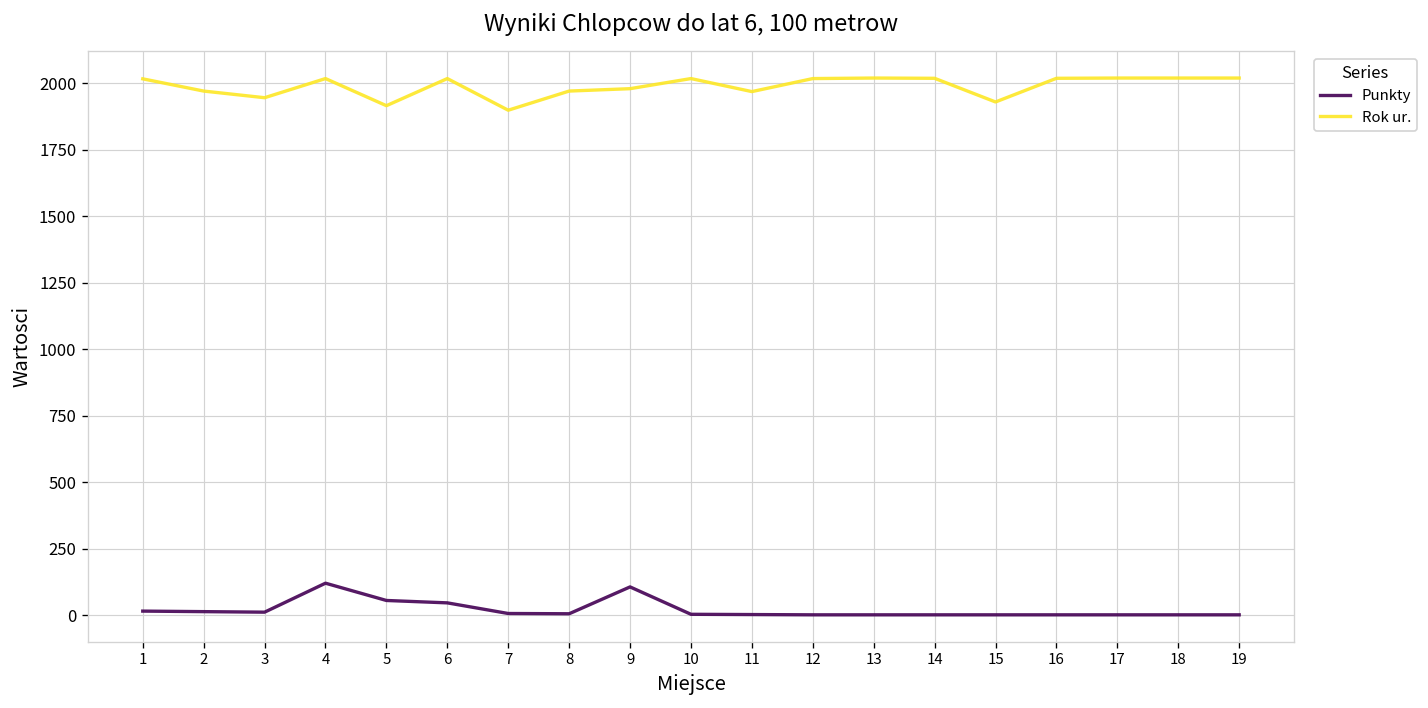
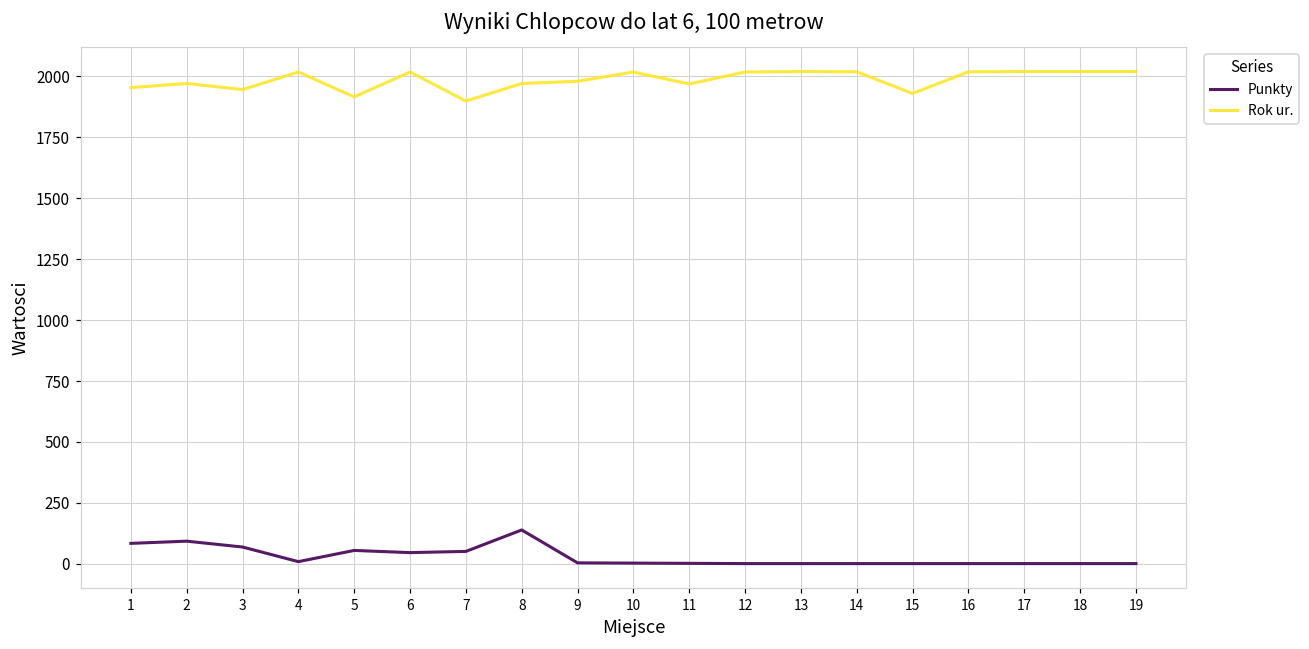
  {
    "Punkty": {
-     "1": 20,
-     "2": 10,
-     "3": 10,
-     "4": 120,
+     "1": 80,
+     "2": 90,
+     "3": 70,
+     "4": 10,
      "5": 60,
      "6": 50,
-     "7": 10,
-     "8": 10,
-     "9": 110,
+     "7": 50,
+     "8": 140,
+     "9": 0,
      "10": 0,
      "11": 0,
      "12": 0,
      "13": 0,
      "14": 0,
      "15": 0,
      "16": 0,
      "17": 0,
      "18": 0,
      "19": 0
    },
    "Rok ur.": {
-     "1": 2020,
+     "1": 1950,
      "2": 1970,
      "3": 1950,
      "4": 2020,
      "5": 1920,
      "6": 2020,
      "7": 1900,
      "8": 1970,
      "9": 1980,
      "10": 2020,
      "11": 1970,
      "12": 2020,
      "13": 2020,
      "14": 2020,
      "15": 1930,
      "16": 2020,
      "17": 2020,
      "18": 2020,
      "19": 2020
    }
  }
